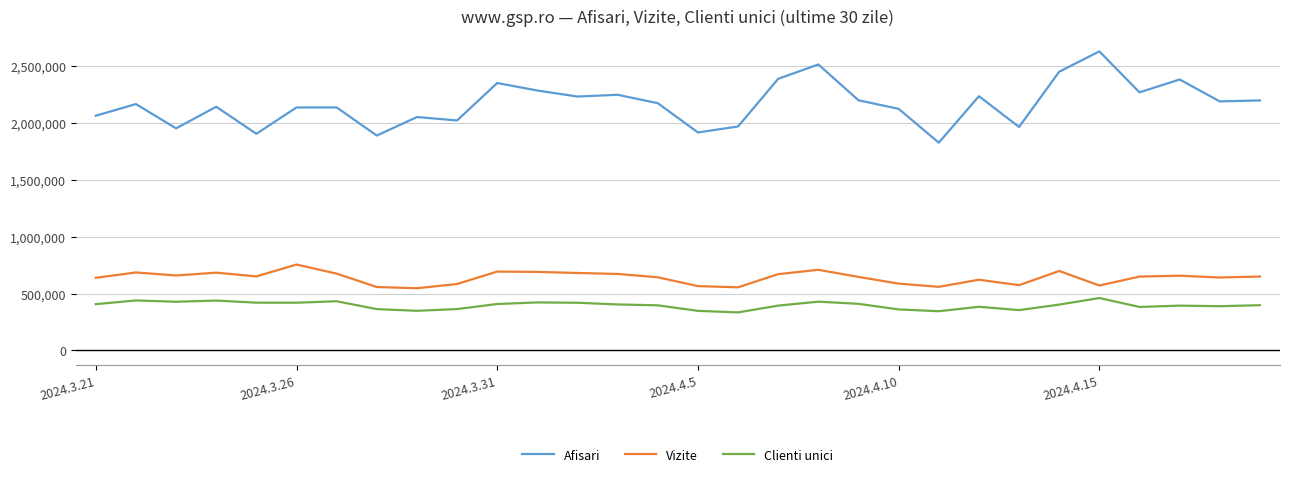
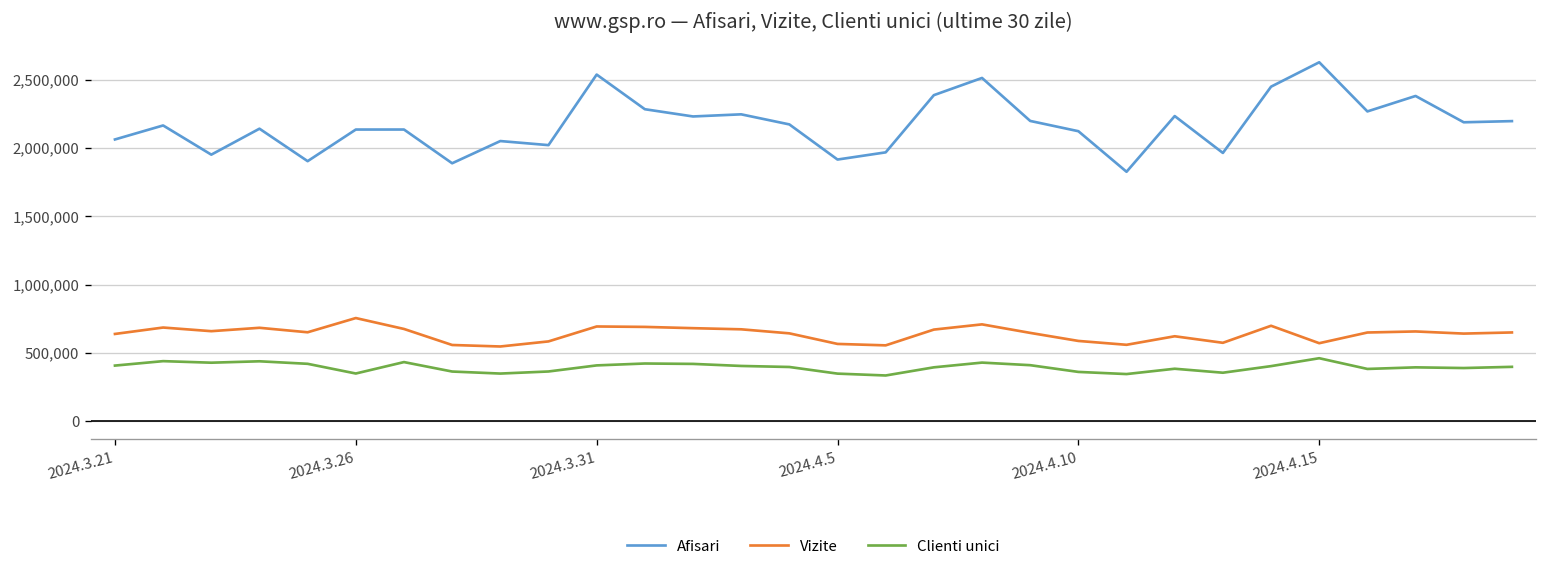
  {
    "Afisari": {
      "2024.3.21": "2,060,000",
      "2024.3.26": "2,140,000",
-     "2024.3.31": "2,350,000",
+     "2024.3.31": "2,540,000",
      "2024.4.5": "1,920,000",
      "2024.4.10": "2,120,000",
      "2024.4.15": "2,630,000"
    },
    "Vizite": {
      "2024.3.21": "640,000",
      "2024.3.26": "750,000",
      "2024.3.31": "690,000",
      "2024.4.5": "570,000",
      "2024.4.10": "590,000",
      "2024.4.15": "570,000"
    },
    "Clienti unici": {
      "2024.3.21": "410,000",
-     "2024.3.26": "420,000",
+     "2024.3.26": "350,000",
      "2024.3.31": "410,000",
      "2024.4.5": "350,000",
      "2024.4.10": "360,000",
      "2024.4.15": "460,000"
    }
  }
